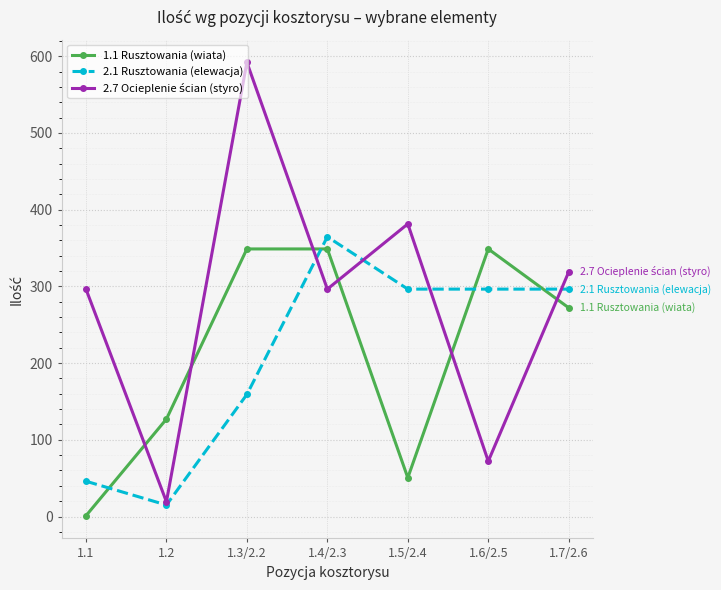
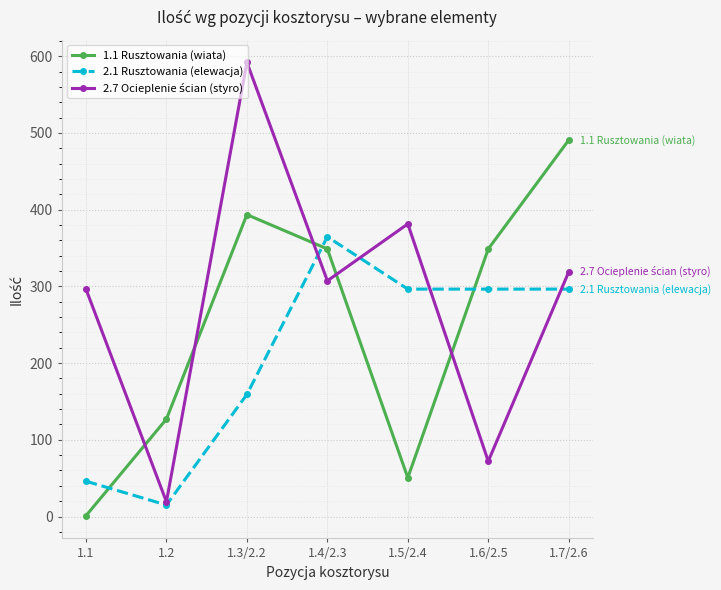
  {
    "1.1 Rusztowania (wiata)": {
      "1.1": 0,
      "1.2": 130,
-     "1.3/2.2": 350,
+     "1.3/2.2": 390,
      "1.4/2.3": 350,
      "1.5/2.4": 50,
      "1.6/2.5": 350,
-     "1.7/2.6": 270
+     "1.7/2.6": 490
    },
    "2.1 Rusztowania (elewacja)": {
      "1.1": 50,
      "1.2": 20,
      "1.3/2.2": 160,
      "1.4/2.3": 360,
      "1.5/2.4": 300,
      "1.6/2.5": 300
    },
    "2.7 Ocieplenie ścian (styro)": {
      "1.1": 300,
      "1.2": 20,
-     "1.4/2.3": 300,
+     "1.4/2.3": 310,
      "1.5/2.4": 380,
      "1.6/2.5": 70
    }
  }
